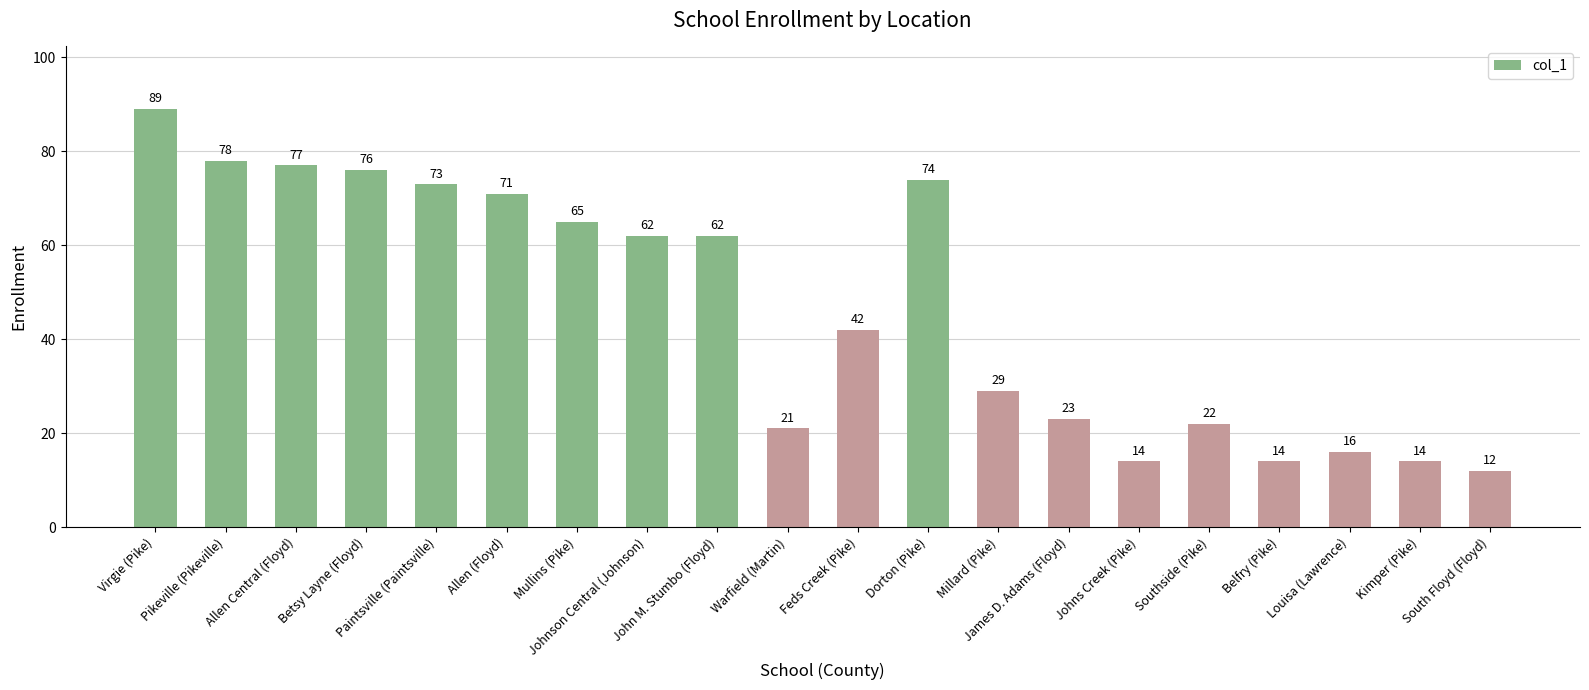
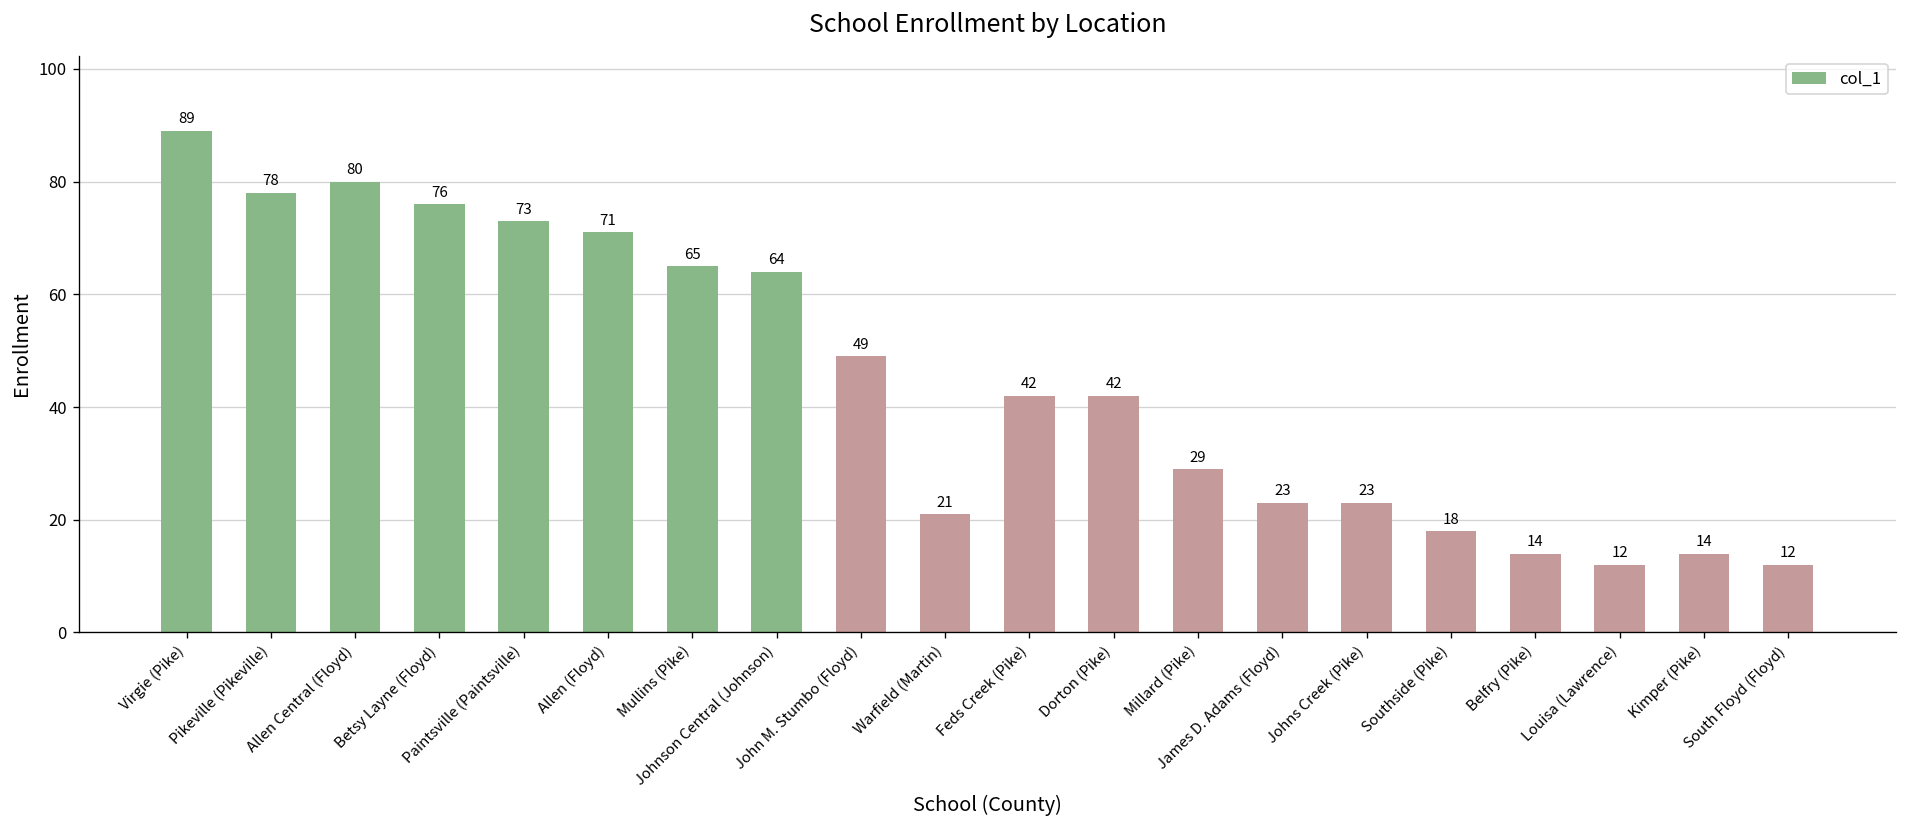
  {
    "Virgie (Pike)": 89,
    "Pikeville (Pikeville)": 78,
-   "Allen Central (Floyd)": 77,
+   "Allen Central (Floyd)": 80,
    "Betsy Layne (Floyd)": 76,
    "Paintsville (Paintsville)": 73,
    "Allen (Floyd)": 71,
    "Mullins (Pike)": 65,
-   "Johnson Central (Johnson)": 62,
-   "John M. Stumbo (Floyd)": 62,
+   "Johnson Central (Johnson)": 64,
+   "John M. Stumbo (Floyd)": 49,
    "Warfield (Martin)": 21,
    "Feds Creek (Pike)": 42,
-   "Dorton (Pike)": 74,
+   "Dorton (Pike)": 42,
    "Millard (Pike)": 29,
    "James D. Adams (Floyd)": 23,
-   "Johns Creek (Pike)": 14,
-   "Southside (Pike)": 22,
+   "Johns Creek (Pike)": 23,
+   "Southside (Pike)": 18,
    "Belfry (Pike)": 14,
-   "Louisa (Lawrence)": 16,
+   "Louisa (Lawrence)": 12,
    "Kimper (Pike)": 14,
    "South Floyd (Floyd)": 12
  }
